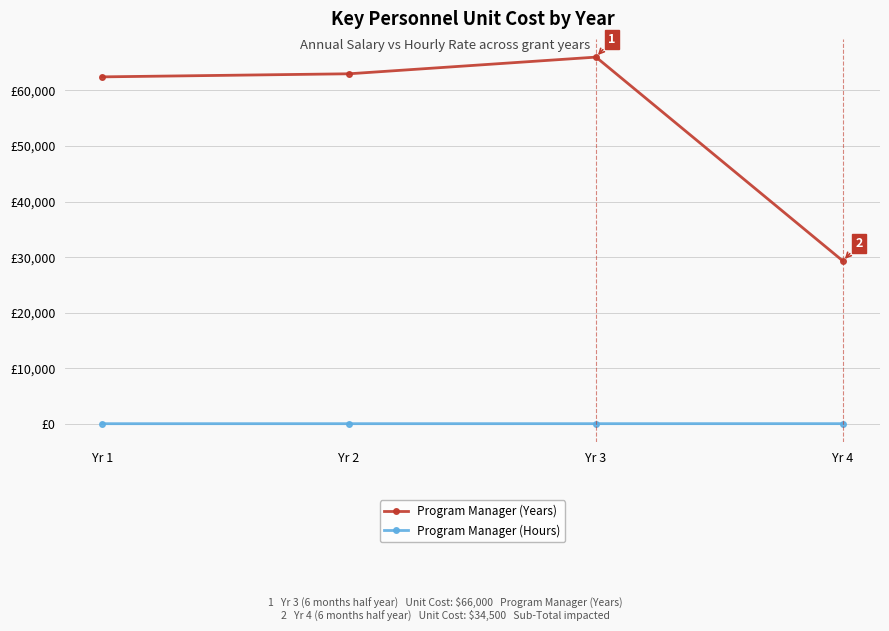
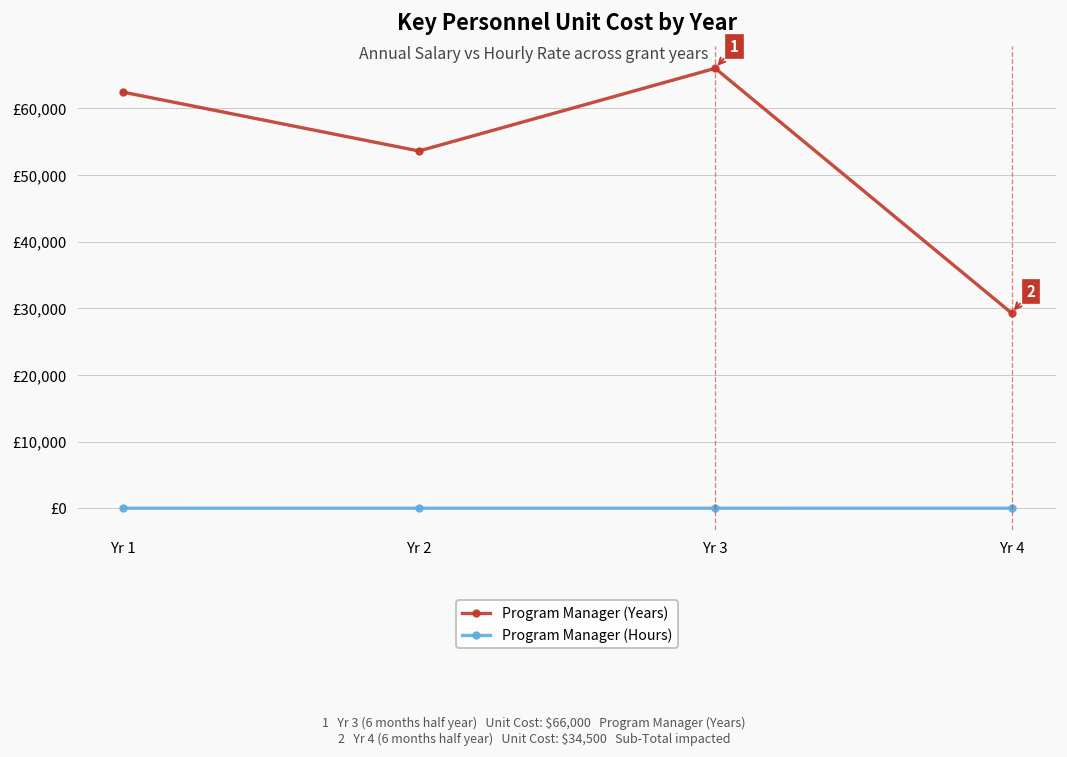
  {
    "Program Manager (Years)": {
      "Yr 1": "£62,000",
-     "Yr 2": "£63,000"
+     "Yr 2": "£54,000"
    },
    "Program Manager (Hours)": {
      "Yr 1": "£0",
      "Yr 2": "£0",
      "Yr 3": "£0",
      "Yr 4": "£0"
    }
  }
